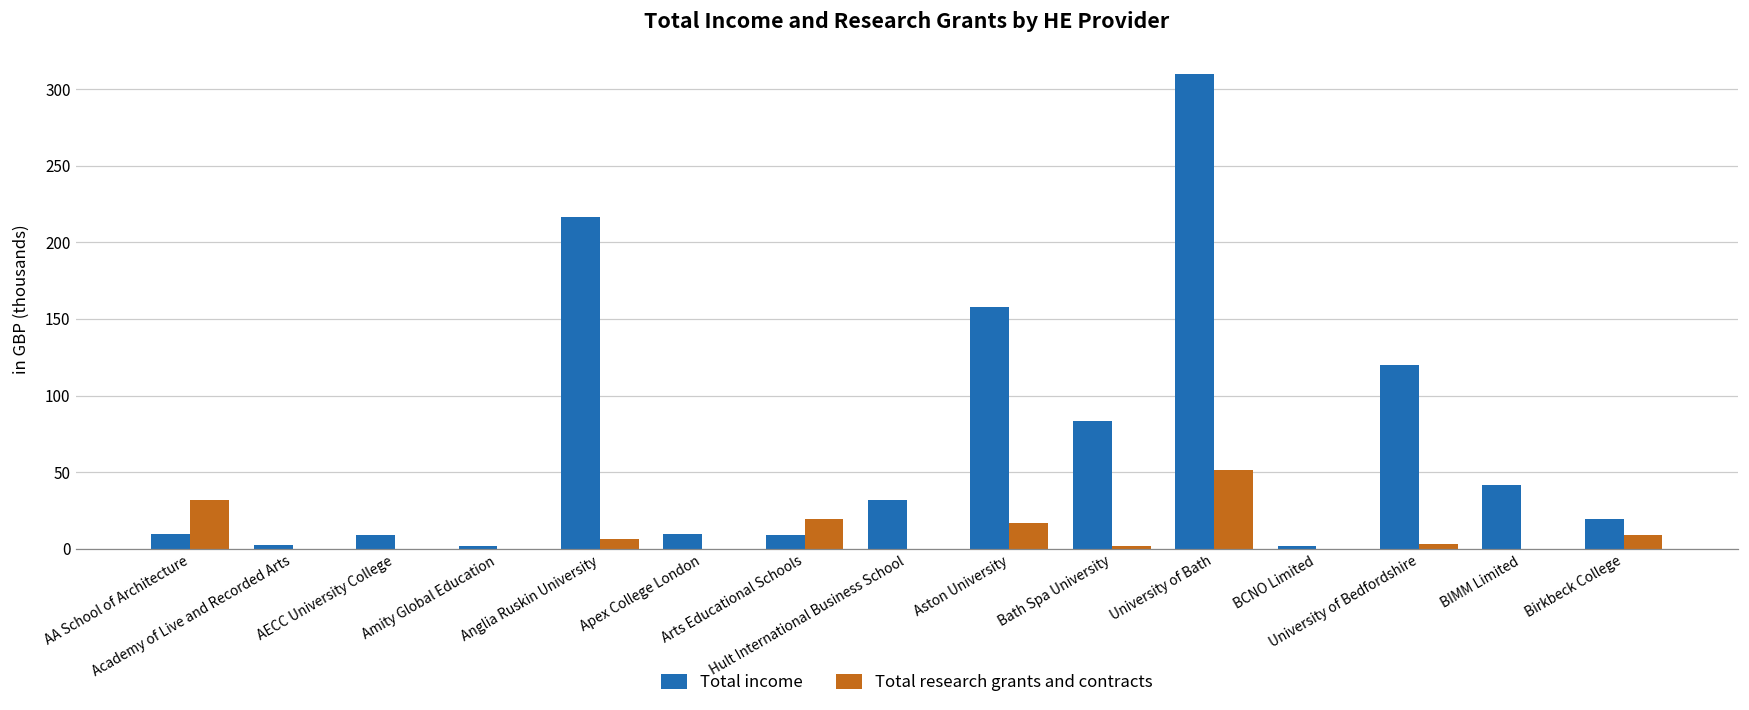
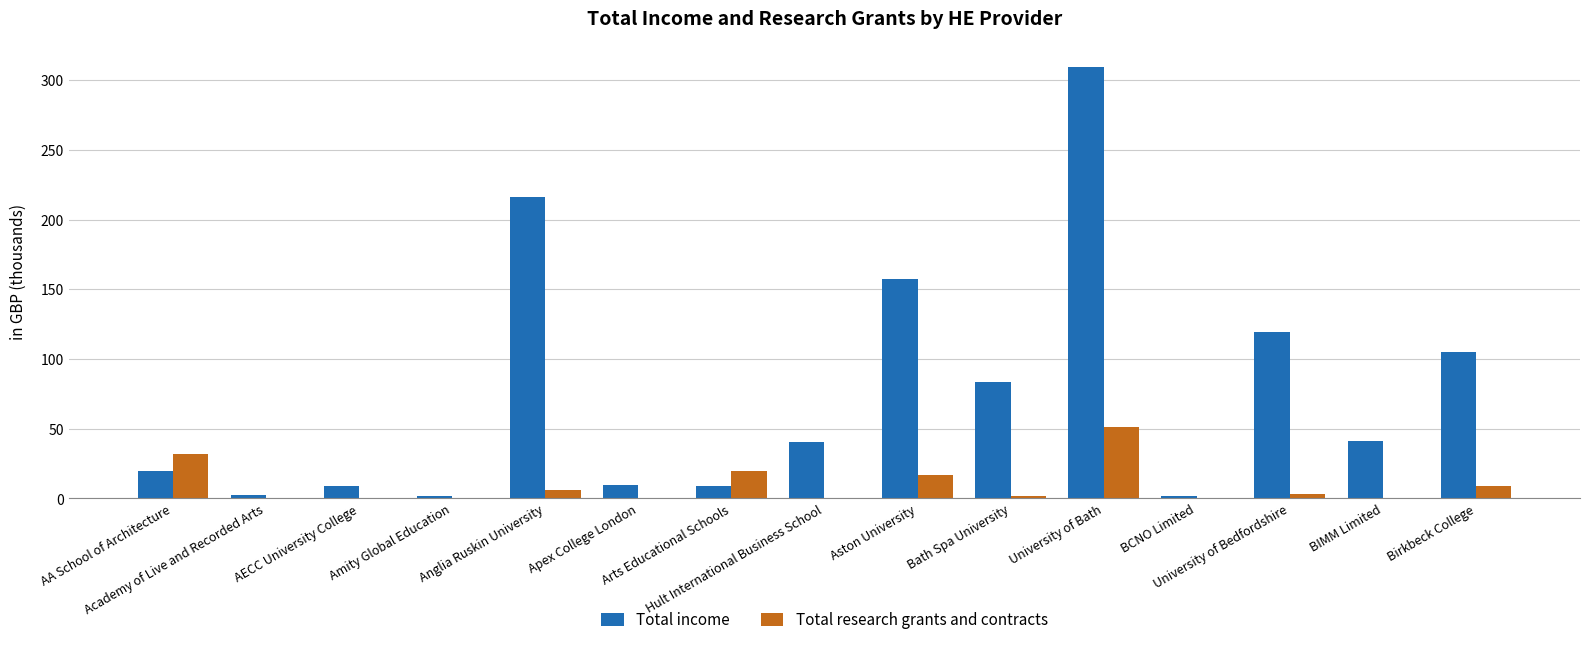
  {
    "Total income": {
-     "AA School of Architecture": 10,
+     "AA School of Architecture": 20,
      "Academy of Live and Recorded Arts": 3,
      "AECC University College": 9,
      "Anglia Ruskin University": 217,
      "Apex College London": 10,
      "Arts Educational Schools": 9,
-     "Hult International Business School": 32,
+     "Hult International Business School": 40,
      "Aston University": 157,
      "Bath Spa University": 83,
      "University of Bath": 310,
      "University of Bedfordshire": 120,
      "BIMM Limited": 42,
-     "Birkbeck College": 20
+     "Birkbeck College": 105
    },
    "Total research grants and contracts": {
      "AA School of Architecture": 32,
      "Academy of Live and Recorded Arts": 0,
      "Amity Global Education": 0,
      "Anglia Ruskin University": 6,
      "Apex College London": 0,
      "Arts Educational Schools": 20,
      "Hult International Business School": 0,
      "Aston University": 17,
      "Bath Spa University": 2,
      "University of Bath": 51,
      "BCNO Limited": 0,
      "University of Bedfordshire": 3,
      "BIMM Limited": 0,
      "Birkbeck College": 9
    }
  }
